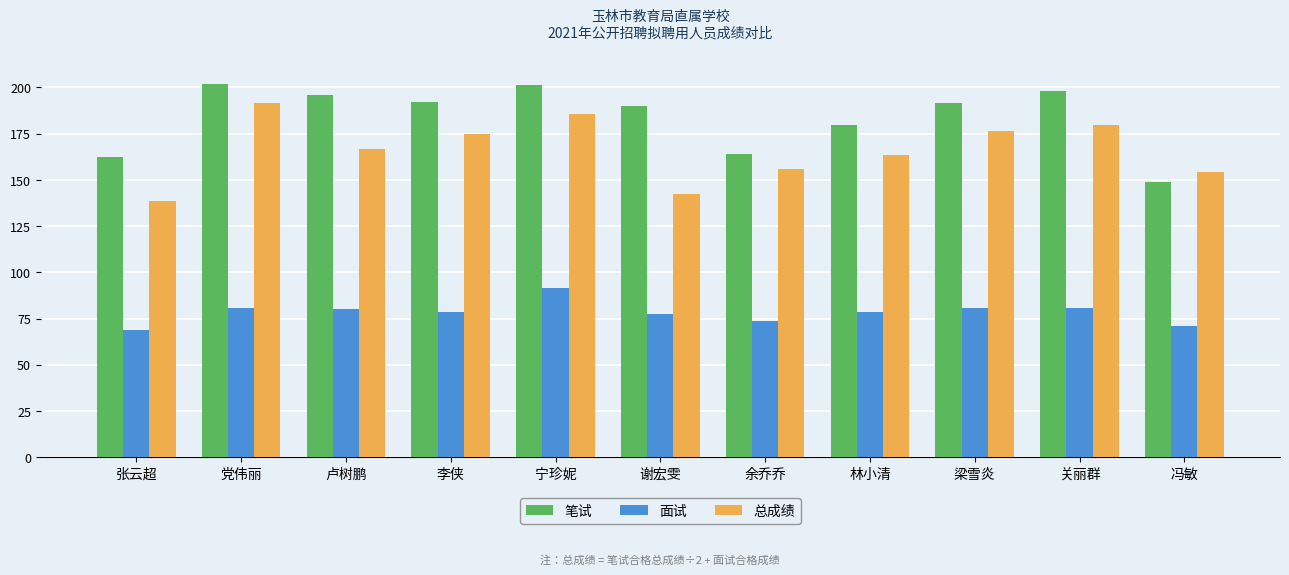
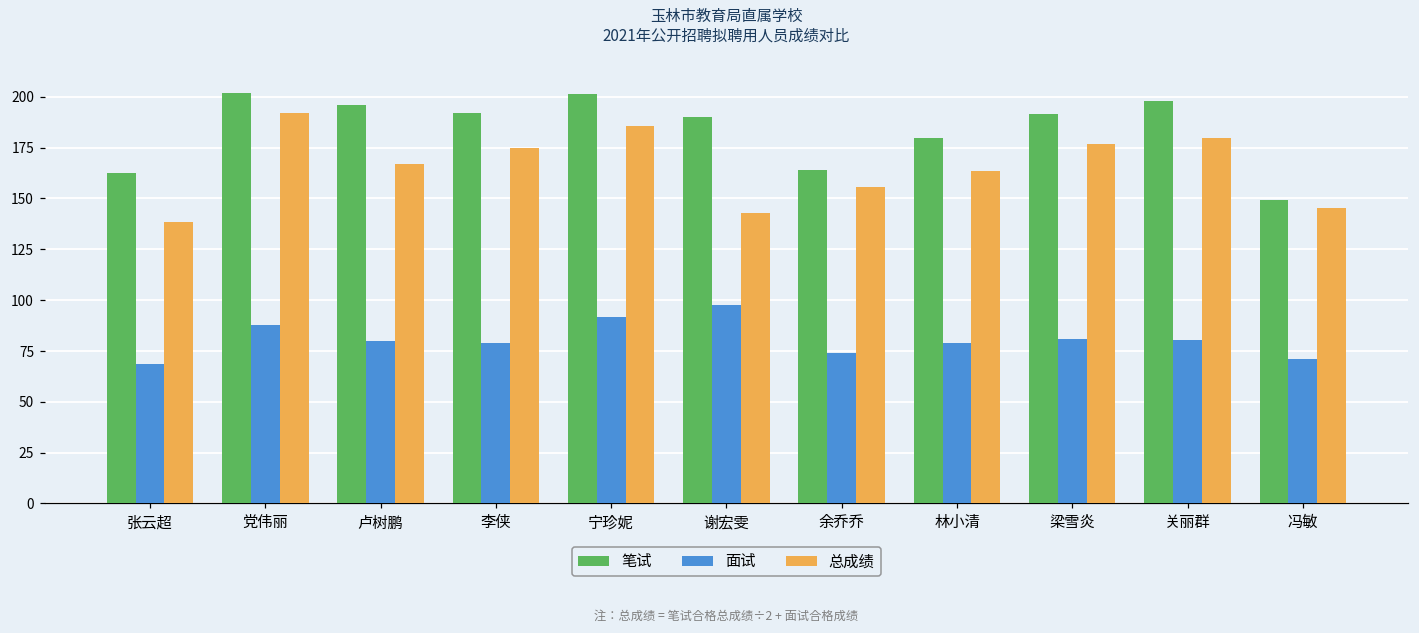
  {
    "笔试": {
      "张云超": 163,
      "党伟丽": 202,
      "卢树鹏": 196,
      "李侠": 192,
      "宁珍妮": 201,
      "谢宏雯": 190,
      "余乔乔": 164,
      "林小清": 180,
      "梁雪炎": 192,
      "关丽群": 198,
      "冯敏": 149
    },
    "面试": {
      "张云超": 69,
-     "党伟丽": 81,
+     "党伟丽": 88,
      "卢树鹏": 80,
      "李侠": 79,
      "宁珍妮": 92,
-     "谢宏雯": 77,
+     "谢宏雯": 98,
      "余乔乔": 74,
      "林小清": 79,
      "梁雪炎": 81,
      "关丽群": 81,
      "冯敏": 71
    },
    "总成绩": {
      "张云超": 139,
      "党伟丽": 192,
      "卢树鹏": 167,
      "李侠": 175,
      "宁珍妮": 186,
      "谢宏雯": 143,
      "余乔乔": 156,
      "林小清": 163,
      "梁雪炎": 177,
      "关丽群": 180,
-     "冯敏": 154
+     "冯敏": 146
    }
  }
